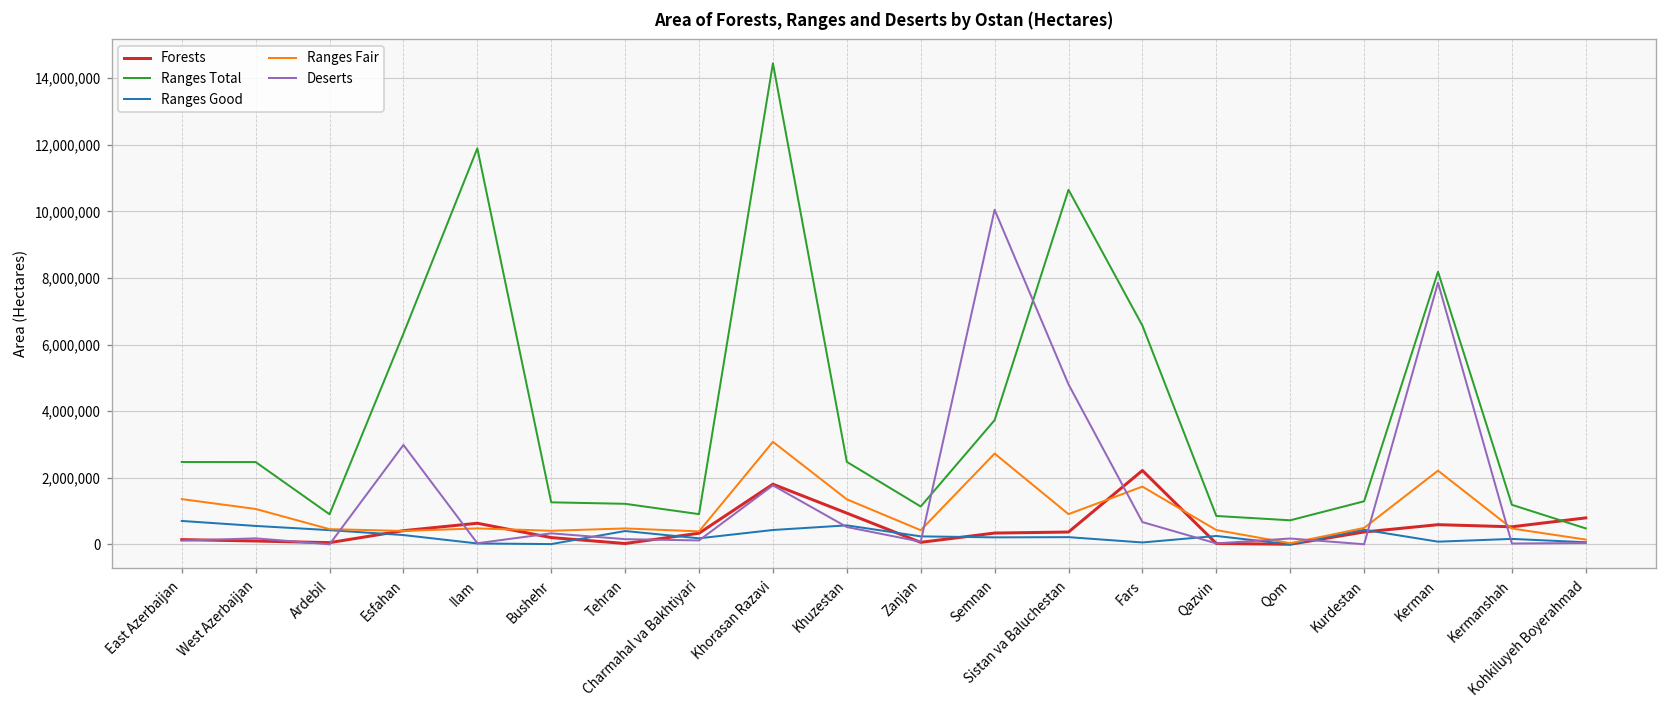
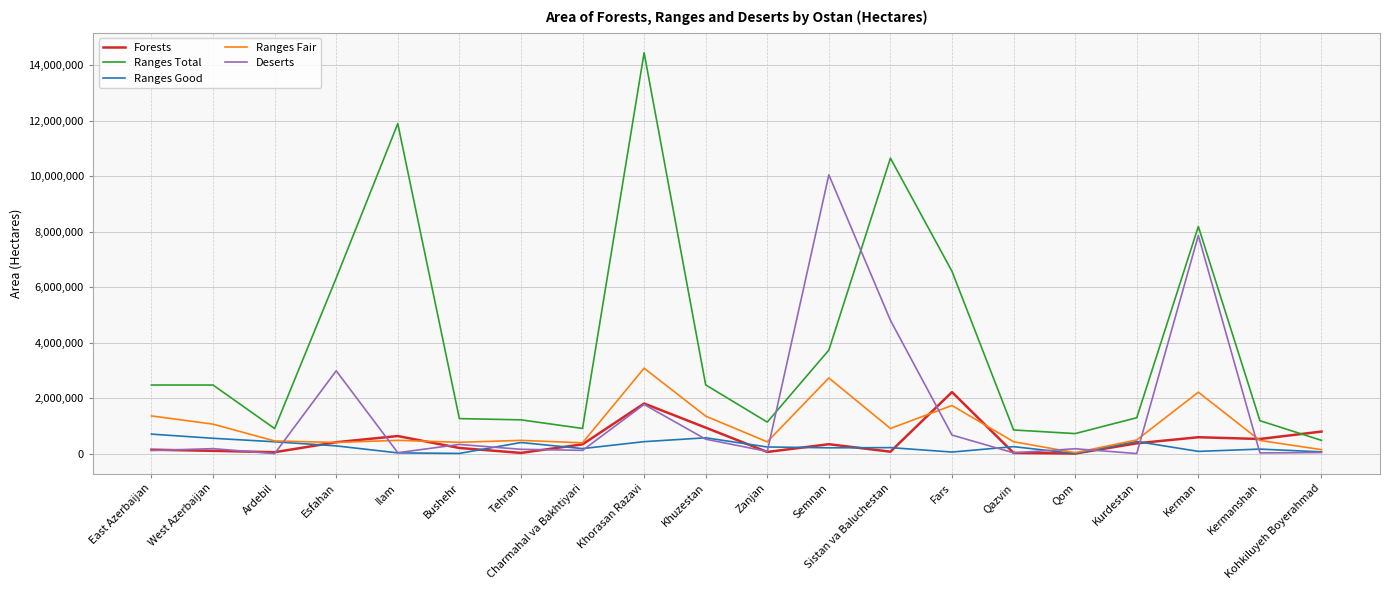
  {
    "Forests": {
      "Ilam": "600,000",
      "Bushehr": "200,000",
      "Tehran": "0",
      "Khuzestan": "900,000",
      "Semnan": "300,000",
-     "Sistan va Baluchestan": "400,000",
+     "Sistan va Baluchestan": "100,000",
      "Fars": "2,200,000",
      "Kerman": "600,000",
      "Kohkiluyeh Boyerahmad": "800,000"
    },
    "Ranges Total": {
      "East Azerbaijan": "2,500,000",
      "West Azerbaijan": "2,500,000",
      "Ardebil": "900,000",
      "Esfahan": "6,300,000",
      "Ilam": "11,900,000",
      "Bushehr": "1,300,000",
      "Tehran": "1,200,000",
      "Charmahal va Bakhtiyari": "900,000",
      "Khorasan Razavi": "14,400,000",
      "Khuzestan": "2,500,000",
      "Zanjan": "1,100,000",
      "Semnan": "3,700,000",
      "Sistan va Baluchestan": "10,600,000",
      "Fars": "6,600,000",
      "Qazvin": "900,000",
      "Qom": "700,000",
      "Kurdestan": "1,300,000",
      "Kerman": "8,200,000",
      "Kermanshah": "1,200,000",
      "Kohkiluyeh Boyerahmad": "500,000"
    },
    "Ranges Good": {
      "East Azerbaijan": "700,000",
      "West Azerbaijan": "600,000",
      "Esfahan": "300,000",
      "Bushehr": "0",
      "Khorasan Razavi": "400,000",
      "Zanjan": "200,000",
      "Semnan": "200,000",
      "Sistan va Baluchestan": "200,000",
      "Fars": "100,000",
      "Qazvin": "300,000",
      "Kerman": "100,000",
      "Kermanshah": "200,000"
    },
    "Ranges Fair": {
      "East Azerbaijan": "1,400,000",
      "West Azerbaijan": "1,100,000",
      "Ilam": "500,000",
      "Khorasan Razavi": "3,100,000",
      "Khuzestan": "1,400,000",
      "Zanjan": "400,000",
      "Semnan": "2,700,000",
      "Sistan va Baluchestan": "900,000",
      "Fars": "1,700,000",
      "Qazvin": "400,000",
      "Kerman": "2,200,000"
    },
    "Deserts": {
      "Esfahan": "3,000,000",
      "Tehran": "200,000",
      "Semnan": "10,000,000",
      "Sistan va Baluchestan": "4,800,000",
      "Fars": "700,000",
      "Qom": "200,000",
      "Kurdestan": "0",
      "Kerman": "7,900,000",
      "Kermanshah": "0"
    }
  }
